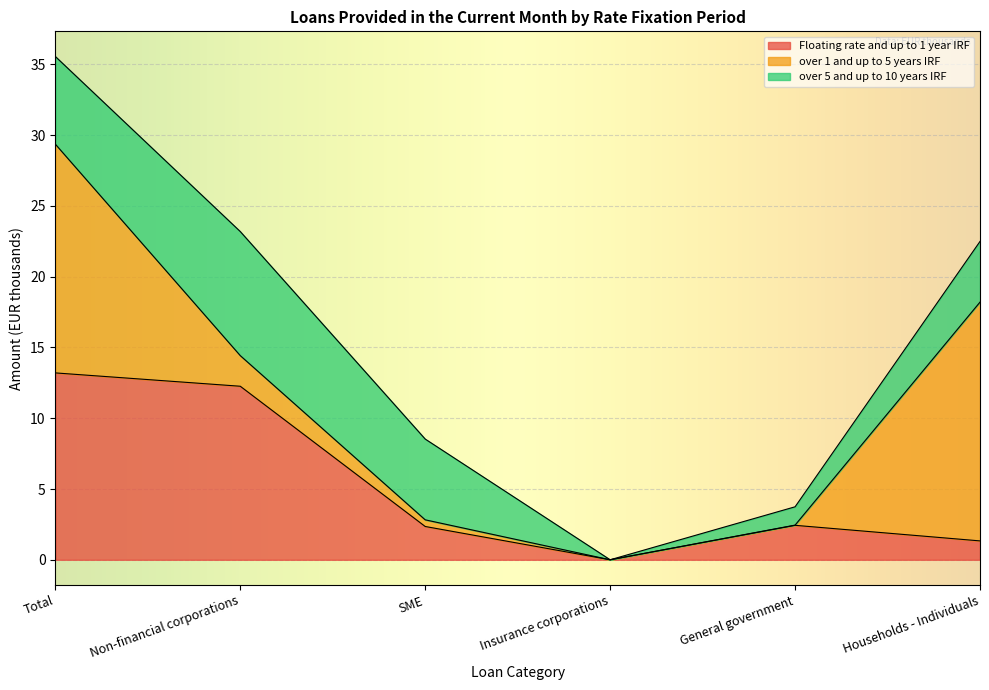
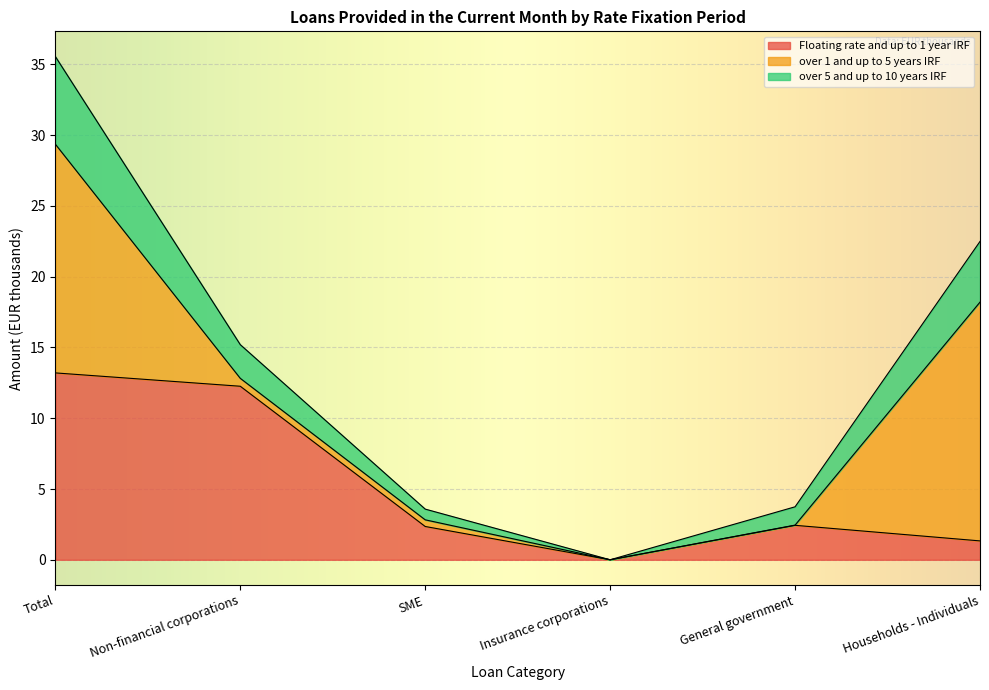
  {
    "Floating rate and up to 1 year IRF": {
      "Total": 13.2,
      "Non-financial corporations": 12.3,
      "SME": 2.4,
      "Households - Individuals": 1.3
    },
    "over 1 and up to 5 years IRF": {
      "Total": 16.2,
-     "Non-financial corporations": 2.2,
+     "Non-financial corporations": 0.6,
      "SME": 0.5,
      "Households - Individuals": 16.9
    },
    "over 5 and up to 10 years IRF": {
      "Total": 6.2,
-     "Non-financial corporations": 8.8,
-     "SME": 5.7,
+     "Non-financial corporations": 2.4,
+     "SME": 0.8,
      "General government": 1.3,
      "Households - Individuals": 4.3
    }
  }
